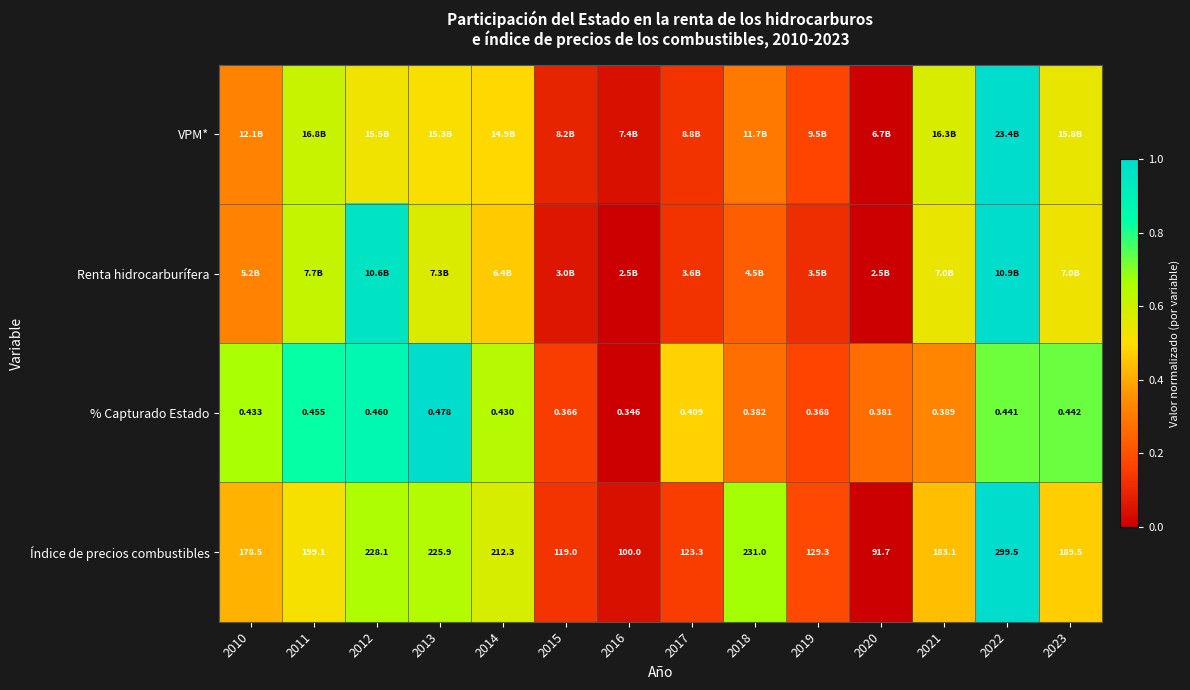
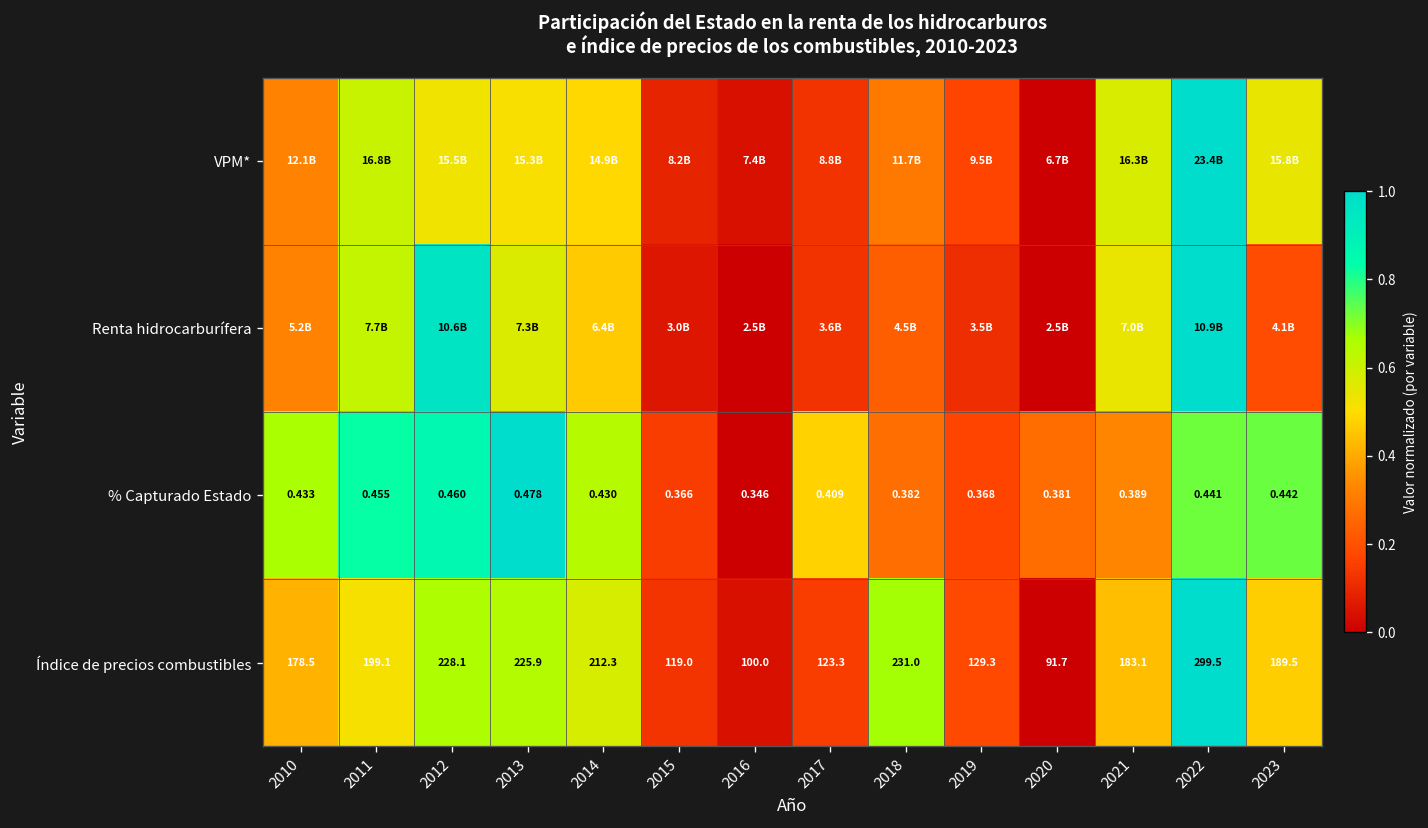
  {
    "VPM*": {
      "2010": "12.1B",
      "2011": "16.8B",
      "2012": "15.5B",
      "2013": "15.3B",
      "2014": "14.9B",
      "2015": "8.2B",
      "2016": "7.4B",
      "2017": "8.8B",
      "2018": "11.7B",
      "2019": "9.5B",
      "2020": "6.7B",
      "2021": "16.3B",
      "2022": "23.4B",
      "2023": "15.8B"
    },
    "Renta hidrocarburífera": {
      "2010": "5.2B",
      "2011": "7.7B",
      "2012": "10.6B",
      "2013": "7.3B",
      "2014": "6.4B",
      "2015": "3.0B",
      "2016": "2.5B",
      "2017": "3.6B",
      "2018": "4.5B",
      "2019": "3.5B",
      "2020": "2.5B",
      "2021": "7.0B",
      "2022": "10.9B",
-     "2023": "7.0B"
+     "2023": "4.1B"
    },
    "% Capturado Estado": {
      "2010": "0.433",
      "2011": "0.455",
      "2012": "0.460",
      "2013": "0.478",
      "2014": "0.430",
      "2015": "0.366",
      "2016": "0.346",
      "2017": "0.409",
      "2018": "0.382",
      "2019": "0.368",
      "2020": "0.381",
      "2021": "0.389",
      "2022": "0.441",
      "2023": "0.442"
    },
    "Índice de precios combustibles": {
      "2010": "178.5",
      "2011": "199.1",
      "2012": "228.1",
      "2013": "225.9",
      "2014": "212.3",
      "2015": "119.0",
      "2016": "100.0",
      "2017": "123.3",
      "2018": "231.0",
      "2019": "129.3",
      "2020": "91.7",
      "2021": "183.1",
      "2022": "299.5",
      "2023": "189.5"
    }
  }
